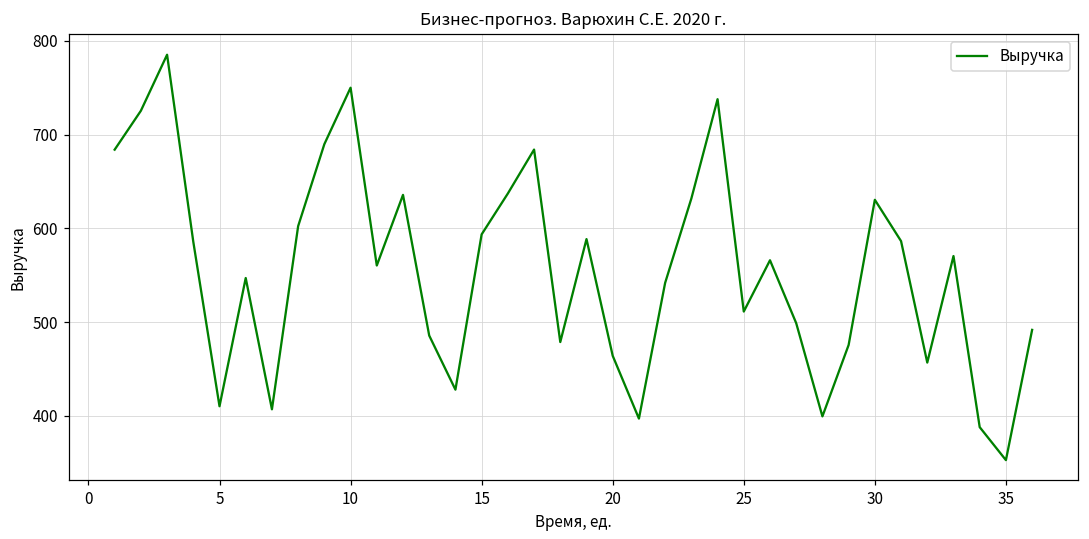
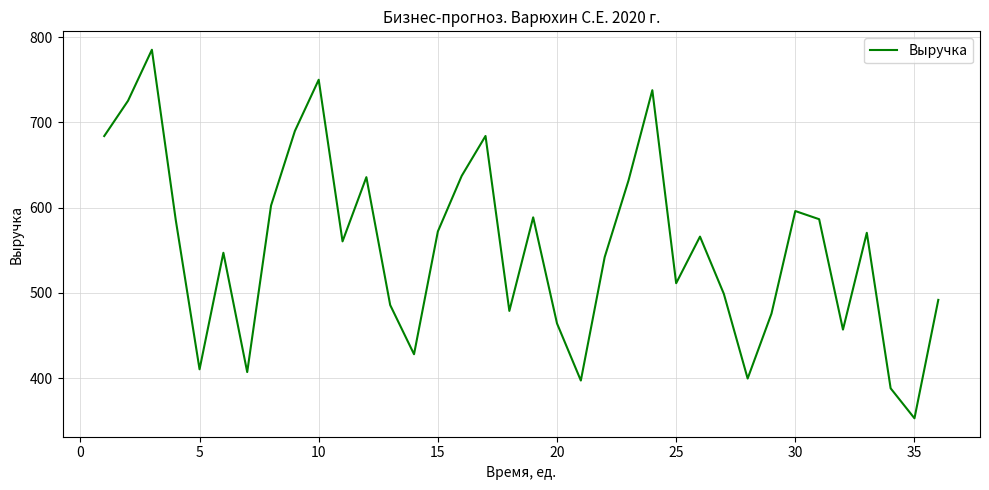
  {
    "5": 410,
    "10": 750,
-   "15": 590,
+   "15": 570,
    "20": 460,
    "25": 510,
-   "30": 630,
+   "30": 600,
    "35": 350
  }
